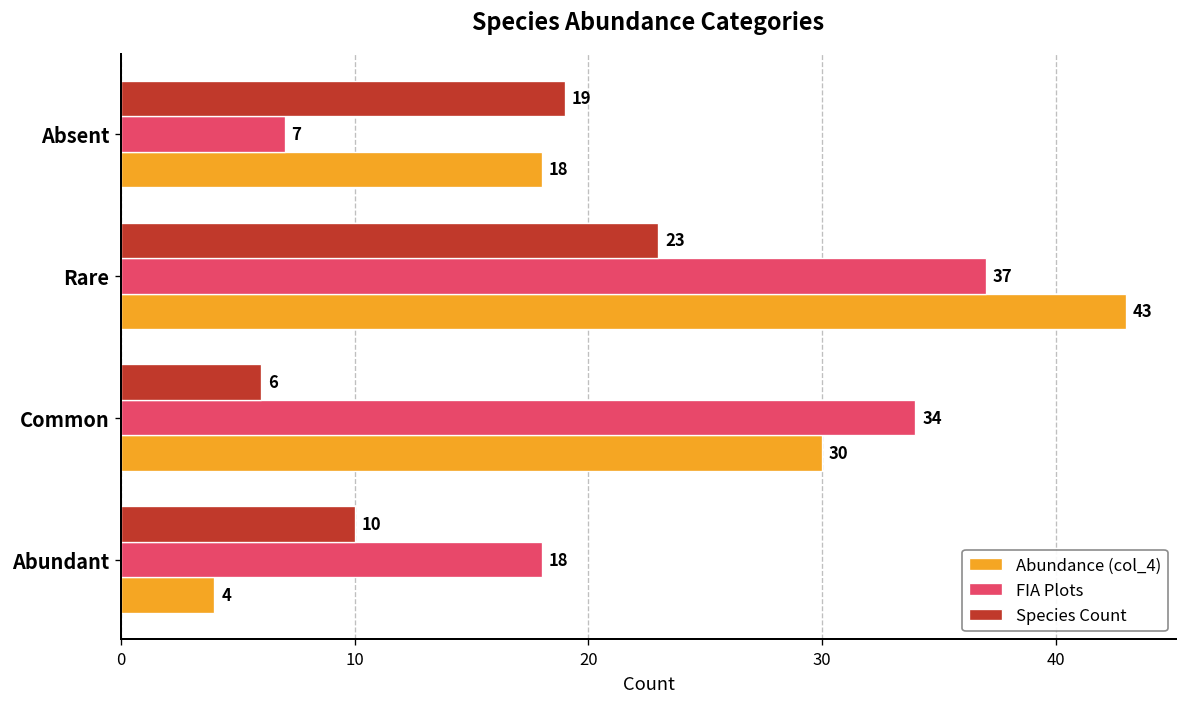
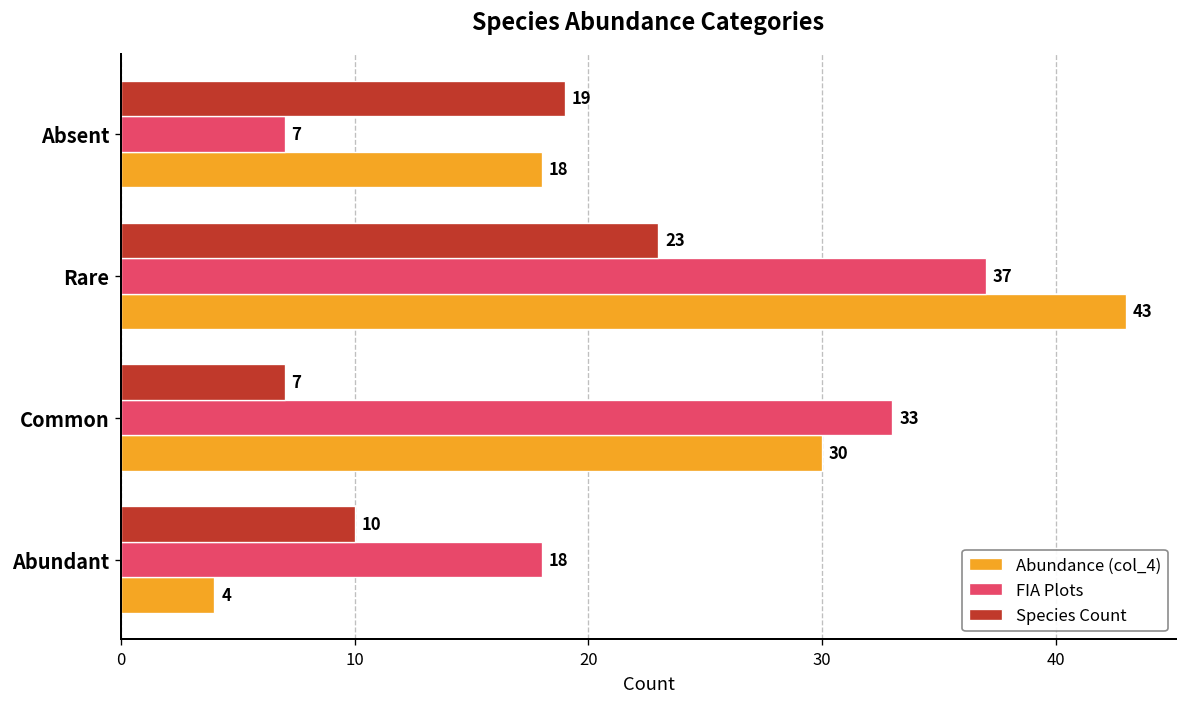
  {
    "Abundance (col_4)": {
      "Absent": 18,
      "Rare": 43,
      "Common": 30,
      "Abundant": 4
    },
    "FIA Plots": {
      "Absent": 7,
      "Rare": 37,
-     "Common": 34,
+     "Common": 33,
      "Abundant": 18
    },
    "Species Count": {
      "Absent": 19,
      "Rare": 23,
-     "Common": 6,
+     "Common": 7,
      "Abundant": 10
    }
  }
